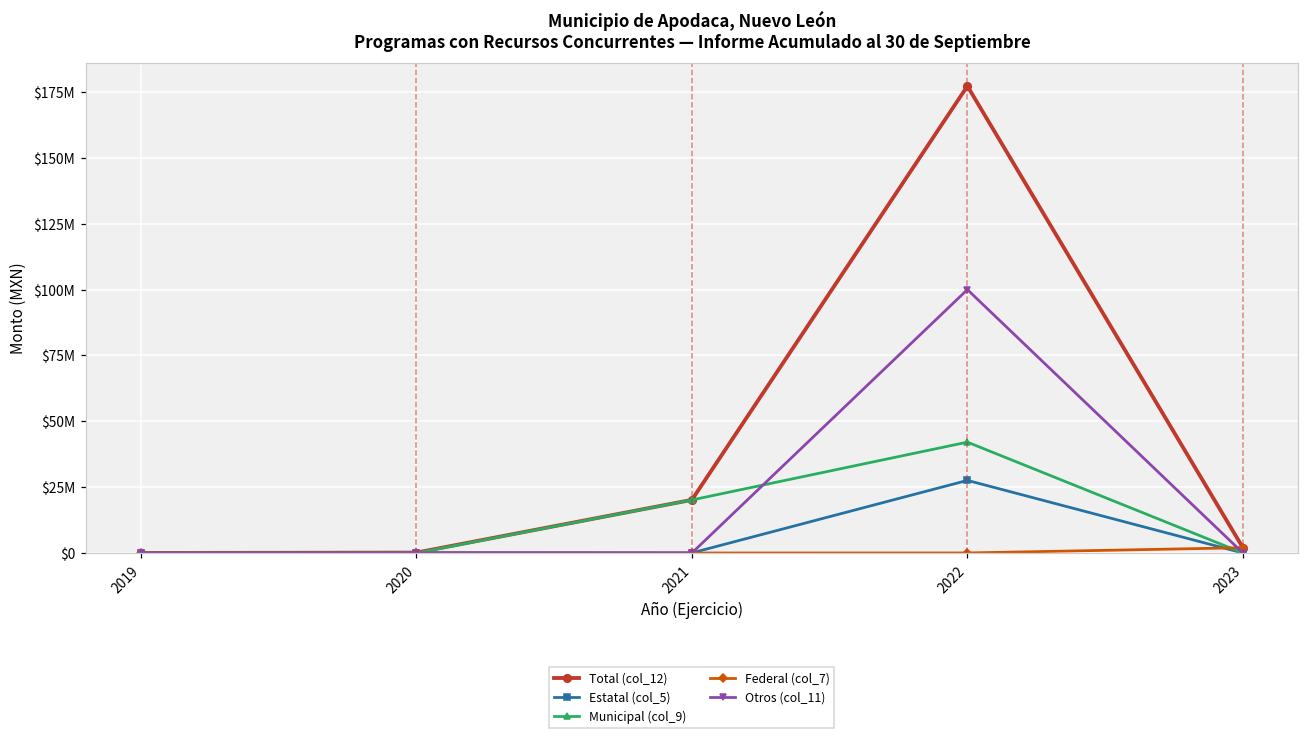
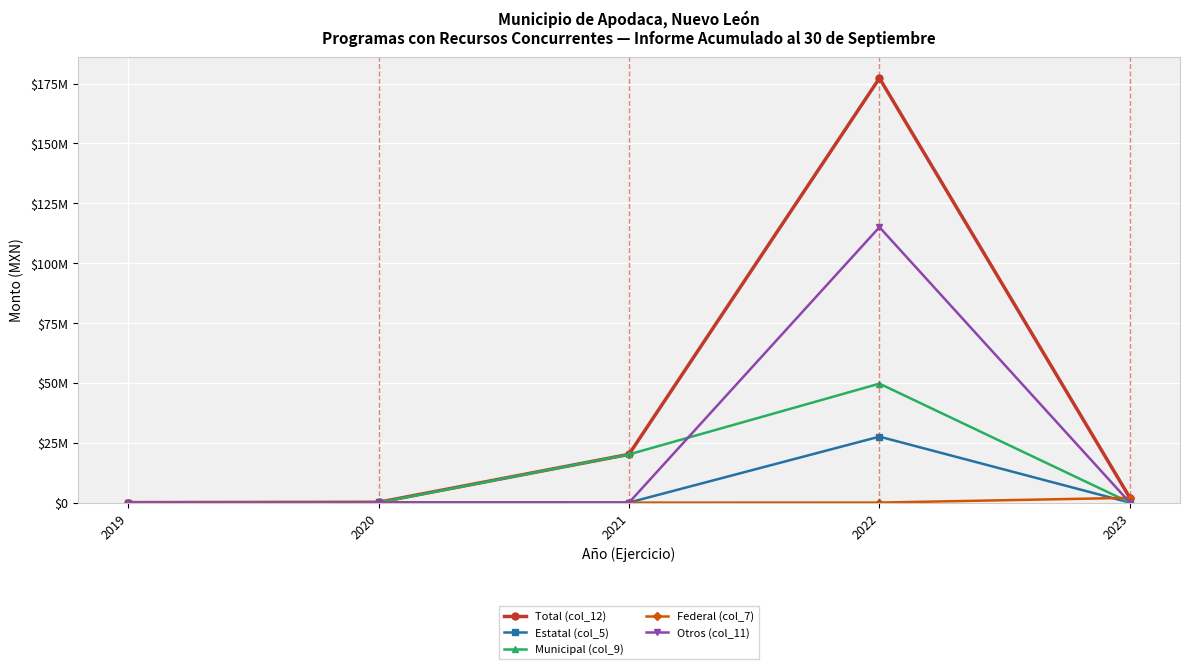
  {
    "Estatal (col_5)": {
      "2022": "$28000000"
    },
    "Municipal (col_9)": {
-     "2022": "$42000000"
+     "2022": "$50000000"
    },
    "Otros (col_11)": {
-     "2022": "$100000000"
+     "2022": "$115000000"
    }
  }
